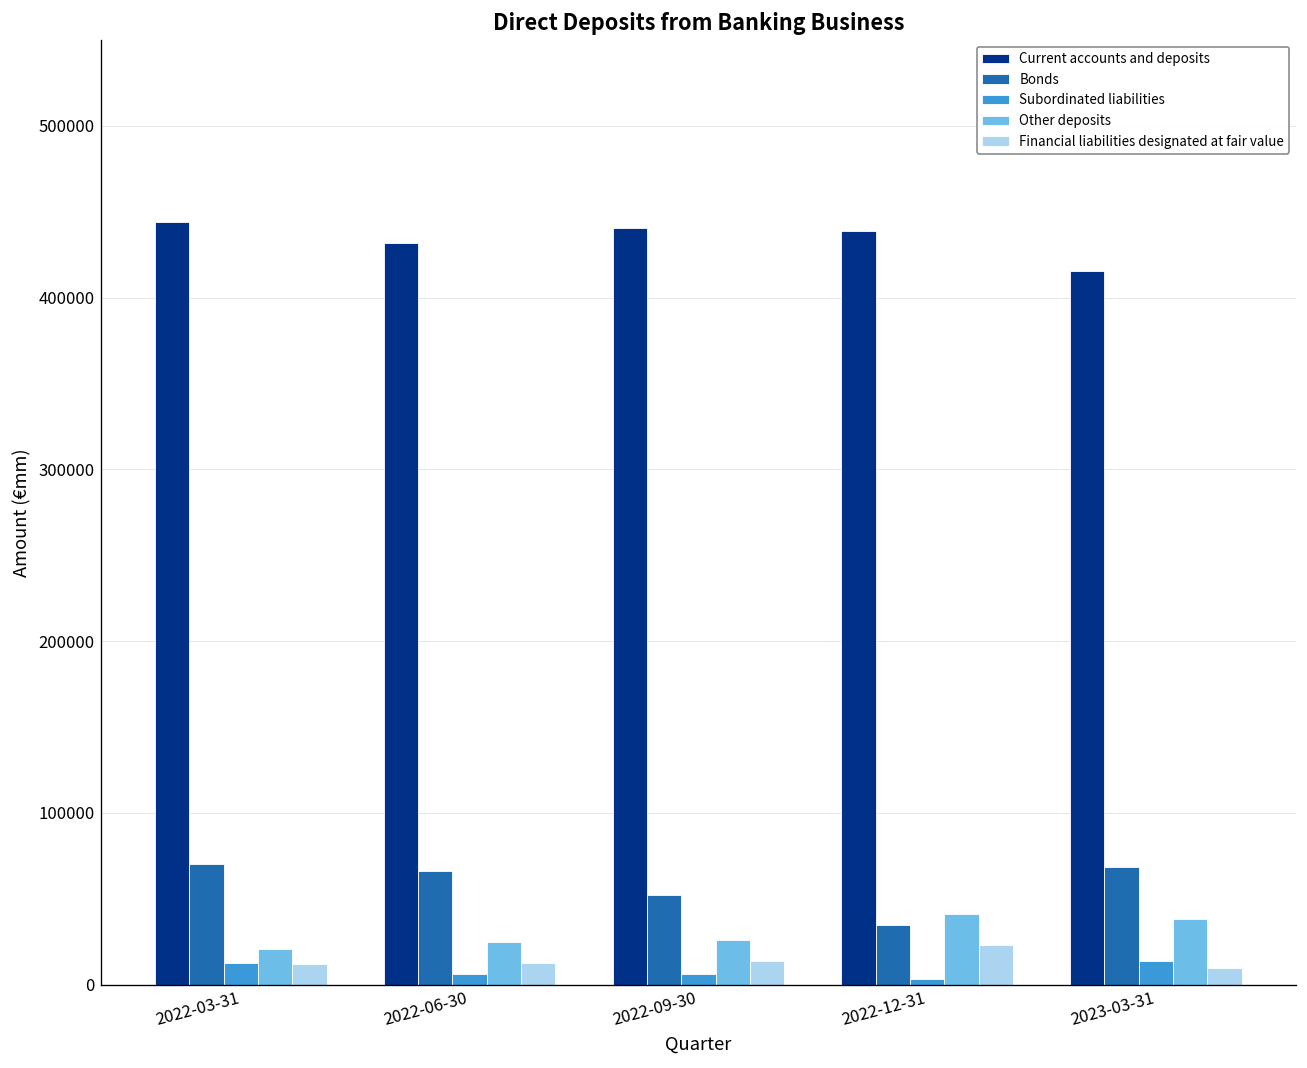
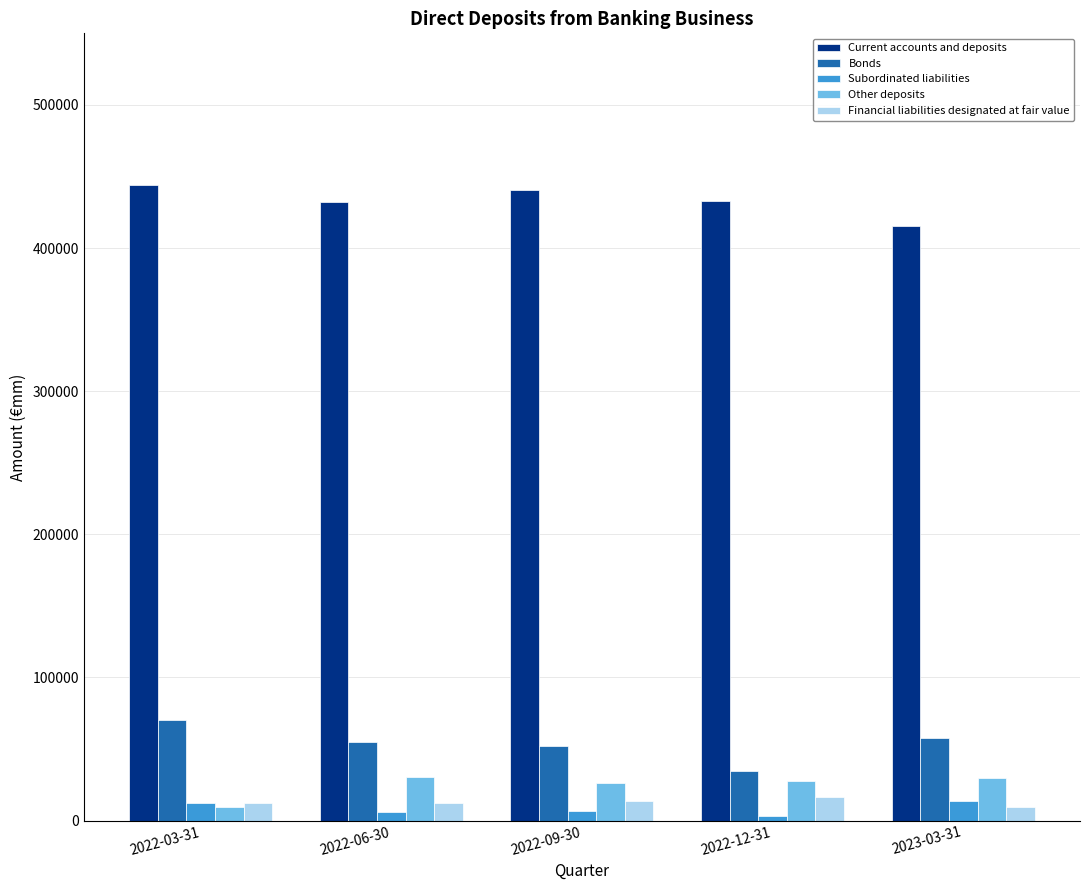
  {
    "Current accounts and deposits": {
      "2022-03-31": 444000,
      "2022-06-30": 432000,
      "2022-09-30": 440000,
-     "2022-12-31": 439000,
+     "2022-12-31": 433000,
      "2023-03-31": 415000
    },
    "Bonds": {
      "2022-03-31": 70000,
-     "2022-06-30": 66000,
+     "2022-06-30": 55000,
      "2022-09-30": 52000,
      "2022-12-31": 35000,
-     "2023-03-31": 68000
+     "2023-03-31": 58000
    },
    "Subordinated liabilities": {
      "2022-03-31": 12000,
      "2022-06-30": 6000,
      "2022-09-30": 6000,
      "2022-12-31": 4000,
      "2023-03-31": 14000
    },
    "Other deposits": {
-     "2022-03-31": 21000,
-     "2022-06-30": 25000,
+     "2022-03-31": 9000,
+     "2022-06-30": 31000,
      "2022-09-30": 26000,
-     "2022-12-31": 41000,
-     "2023-03-31": 38000
+     "2022-12-31": 28000,
+     "2023-03-31": 30000
    },
    "Financial liabilities designated at fair value": {
      "2022-03-31": 12000,
      "2022-06-30": 12000,
      "2022-09-30": 14000,
-     "2022-12-31": 23000,
+     "2022-12-31": 17000,
      "2023-03-31": 10000
    }
  }
